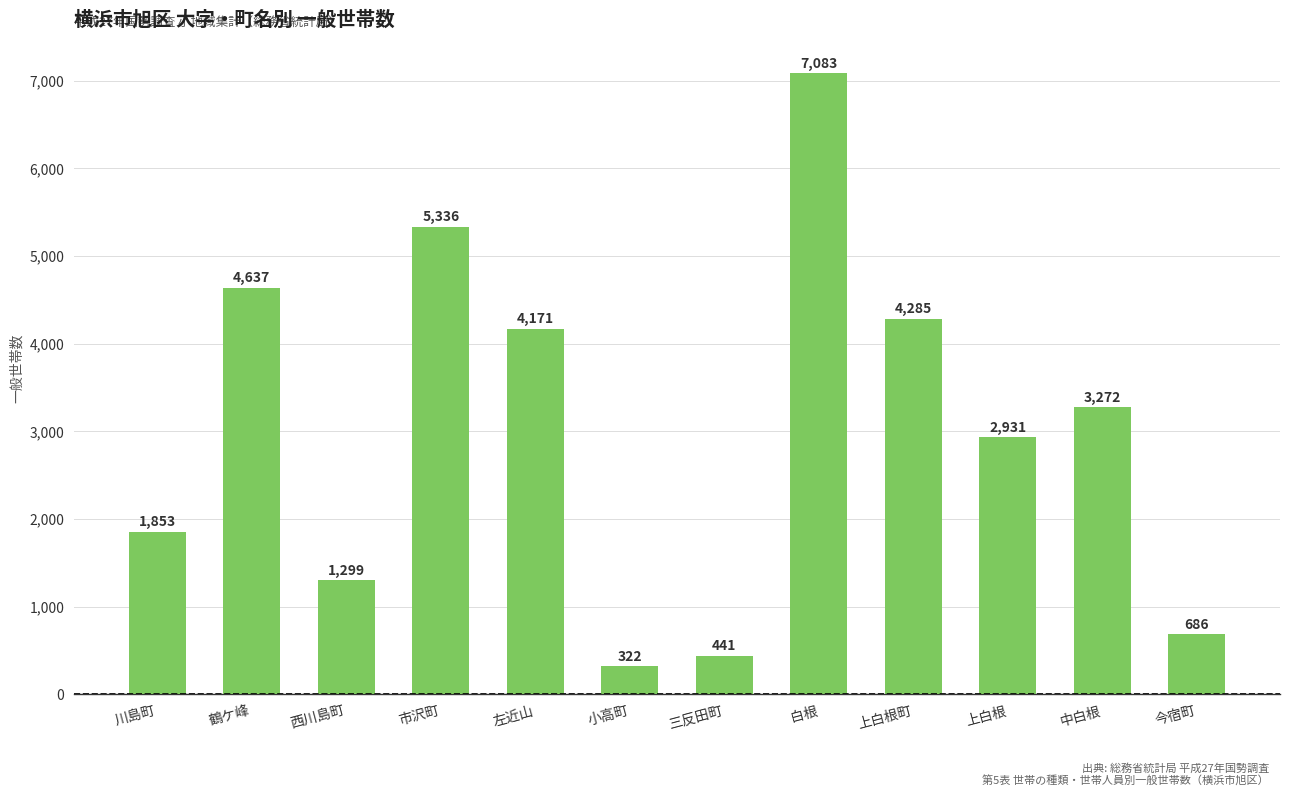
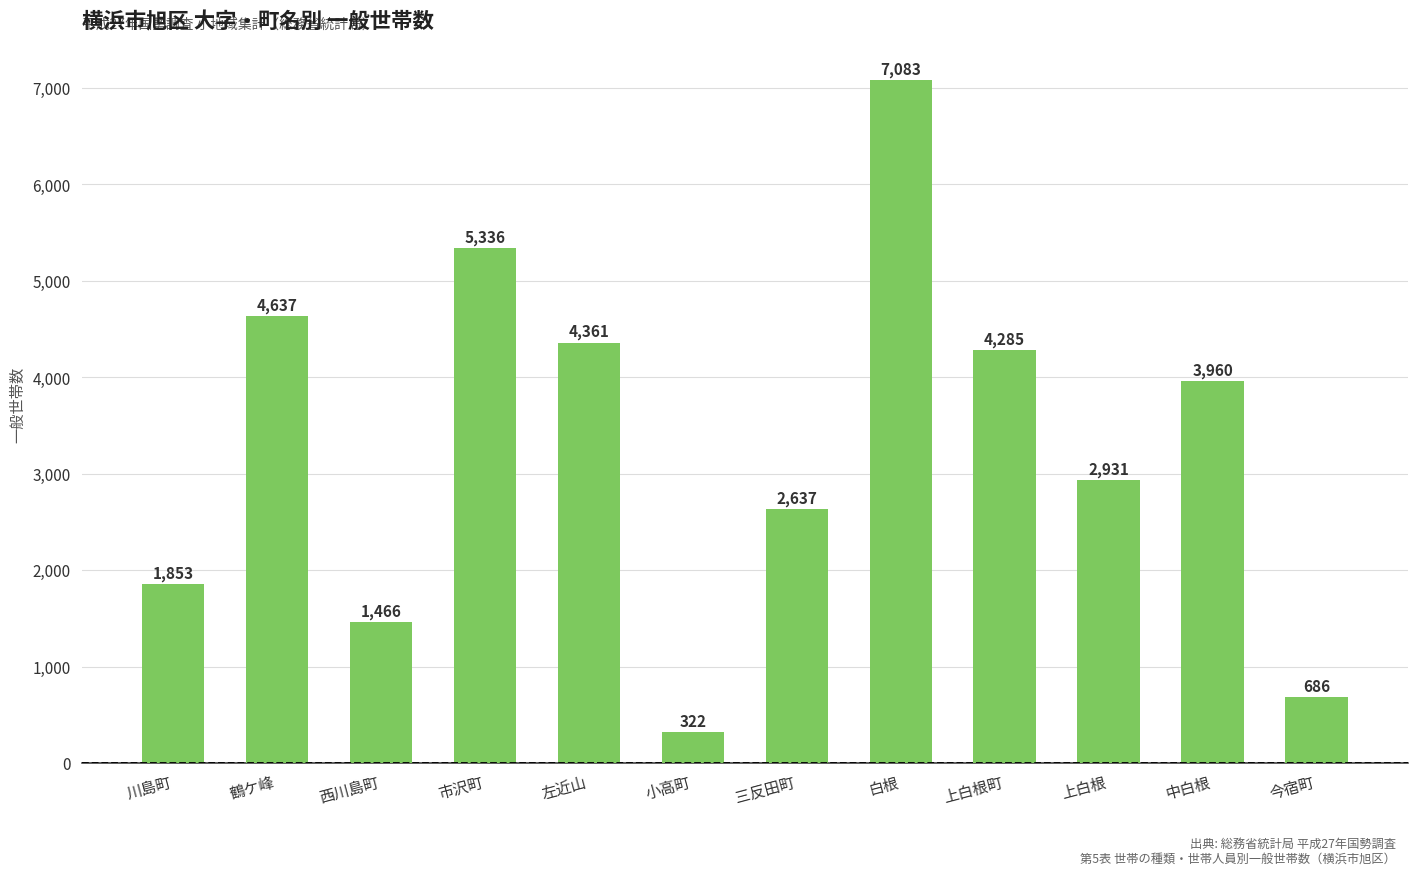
  {
    "川島町": "1,853",
    "鶴ケ峰": "4,637",
-   "西川島町": "1,299",
+   "西川島町": "1,466",
    "市沢町": "5,336",
-   "左近山": "4,171",
+   "左近山": "4,361",
    "小高町": "322",
-   "三反田町": "441",
+   "三反田町": "2,637",
    "白根": "7,083",
    "上白根町": "4,285",
    "上白根": "2,931",
-   "中白根": "3,272",
+   "中白根": "3,960",
    "今宿町": "686"
  }
